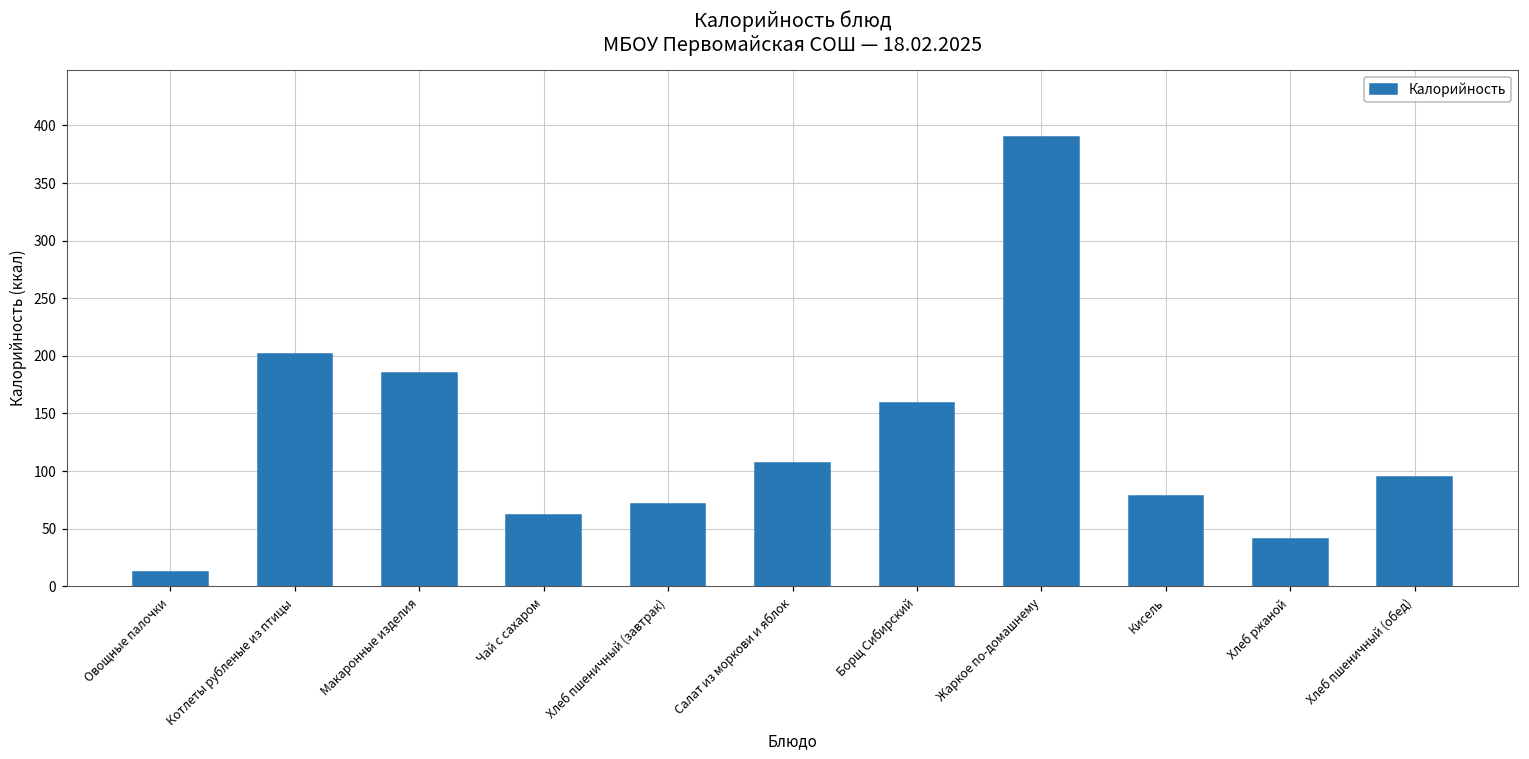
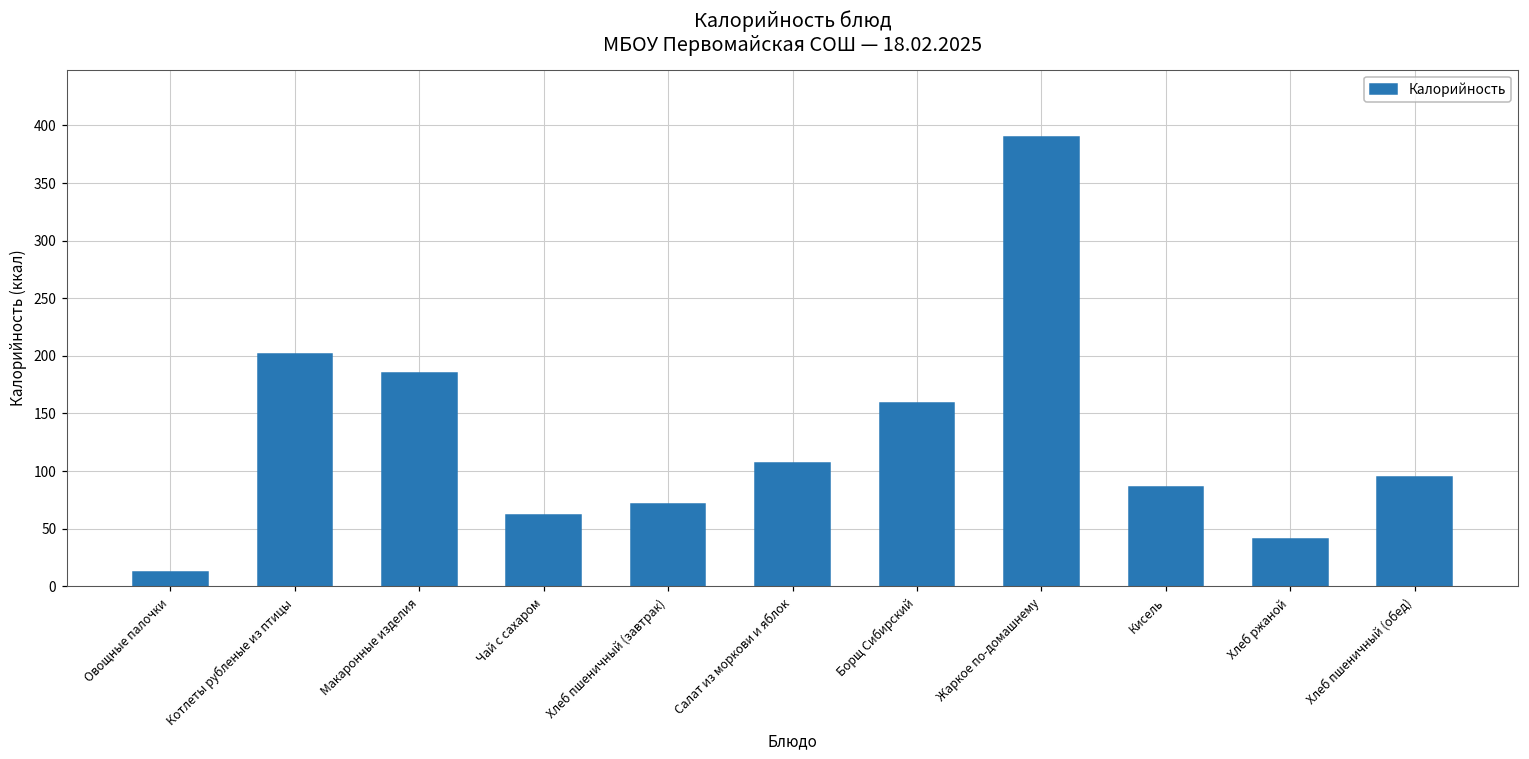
  {
    "Овощные палочки": 13,
    "Котлеты рубленые из птицы": 201,
    "Макаронные изделия": 186,
    "Чай с сахаром": 62,
    "Хлеб пшеничный (завтрак)": 71,
    "Салат из моркови и яблок": 107,
    "Борщ Сибирский": 159,
    "Жаркое по-домашнему": 390,
-   "Кисель": 78,
+   "Кисель": 86,
    "Хлеб ржаной": 41,
    "Хлеб пшеничный (обед)": 95
  }
